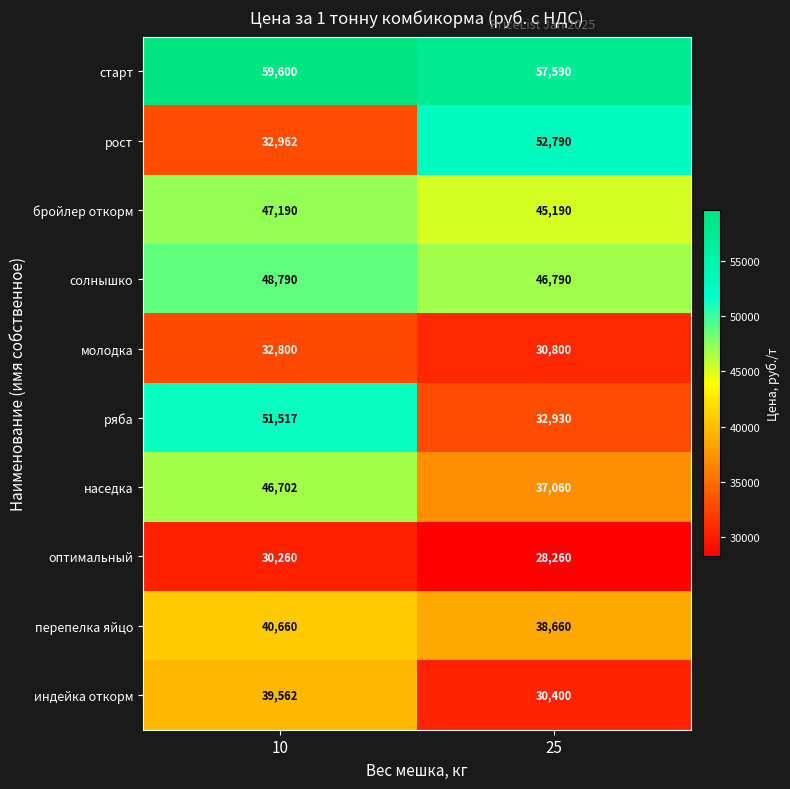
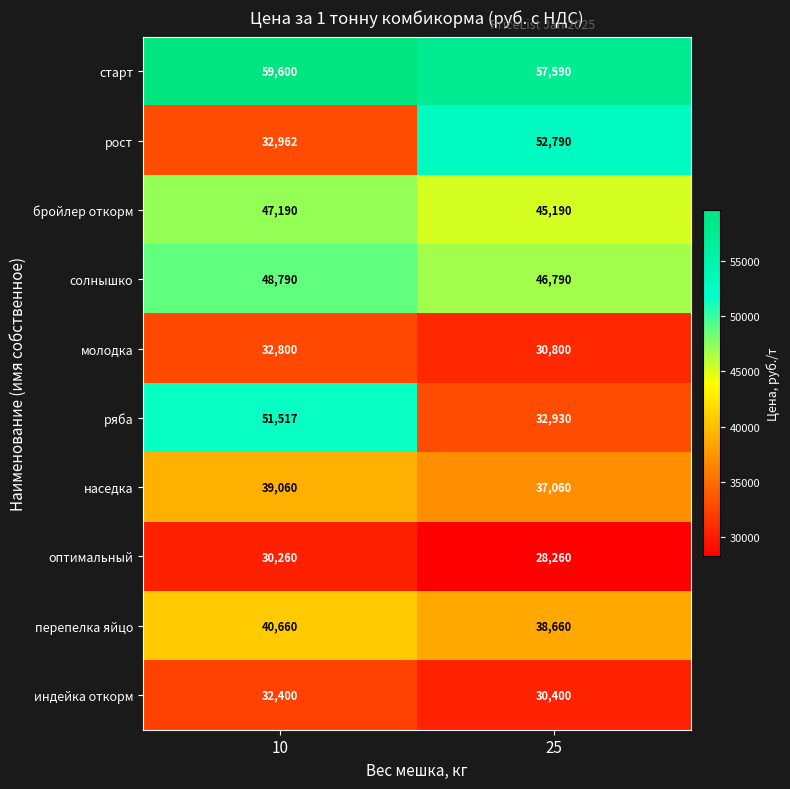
  {
    "старт": {
      "10": "59,600",
      "25": "57,590"
    },
    "рост": {
      "10": "32,962",
      "25": "52,790"
    },
    "бройлер откорм": {
      "10": "47,190",
      "25": "45,190"
    },
    "солнышко": {
      "10": "48,790",
      "25": "46,790"
    },
    "молодка": {
      "10": "32,800",
      "25": "30,800"
    },
    "ряба": {
      "10": "51,517",
      "25": "32,930"
    },
    "наседка": {
-     "10": "46,702",
+     "10": "39,060",
      "25": "37,060"
    },
    "оптимальный": {
      "10": "30,260",
      "25": "28,260"
    },
    "перепелка яйцо": {
      "10": "40,660",
      "25": "38,660"
    },
    "индейка откорм": {
-     "10": "39,562",
+     "10": "32,400",
      "25": "30,400"
    }
  }
